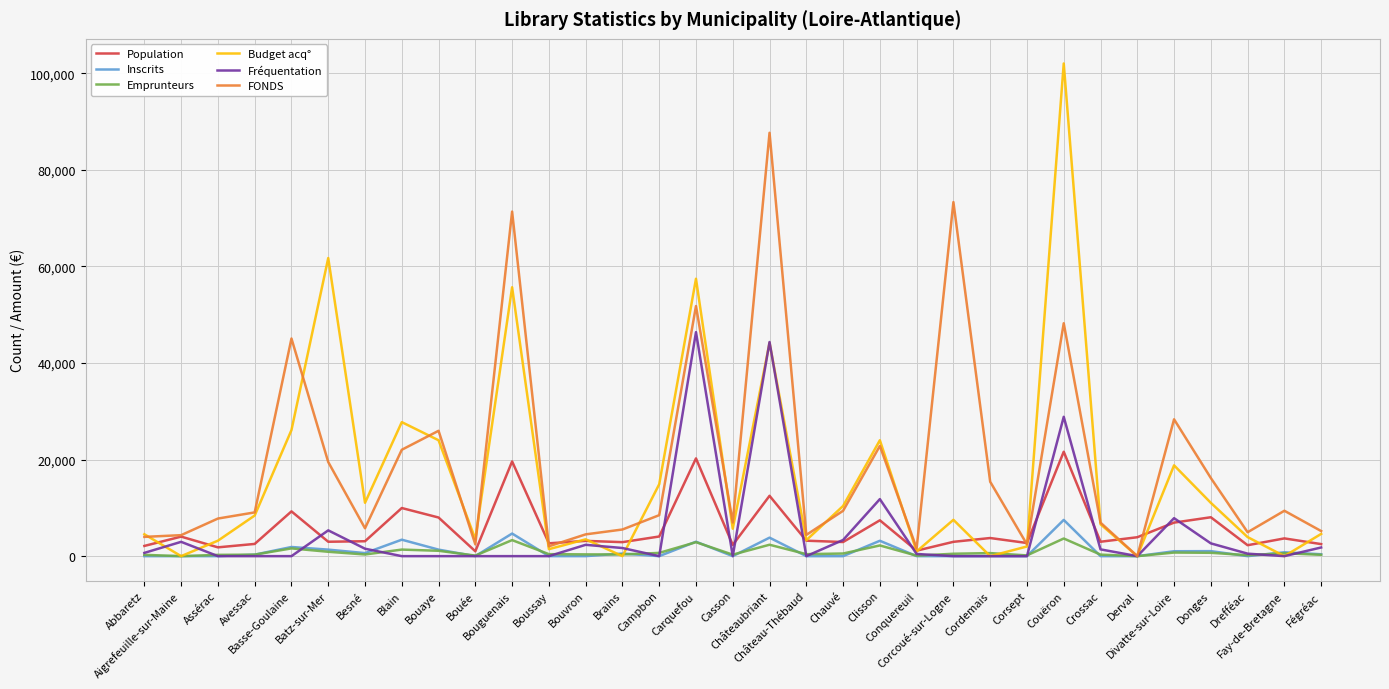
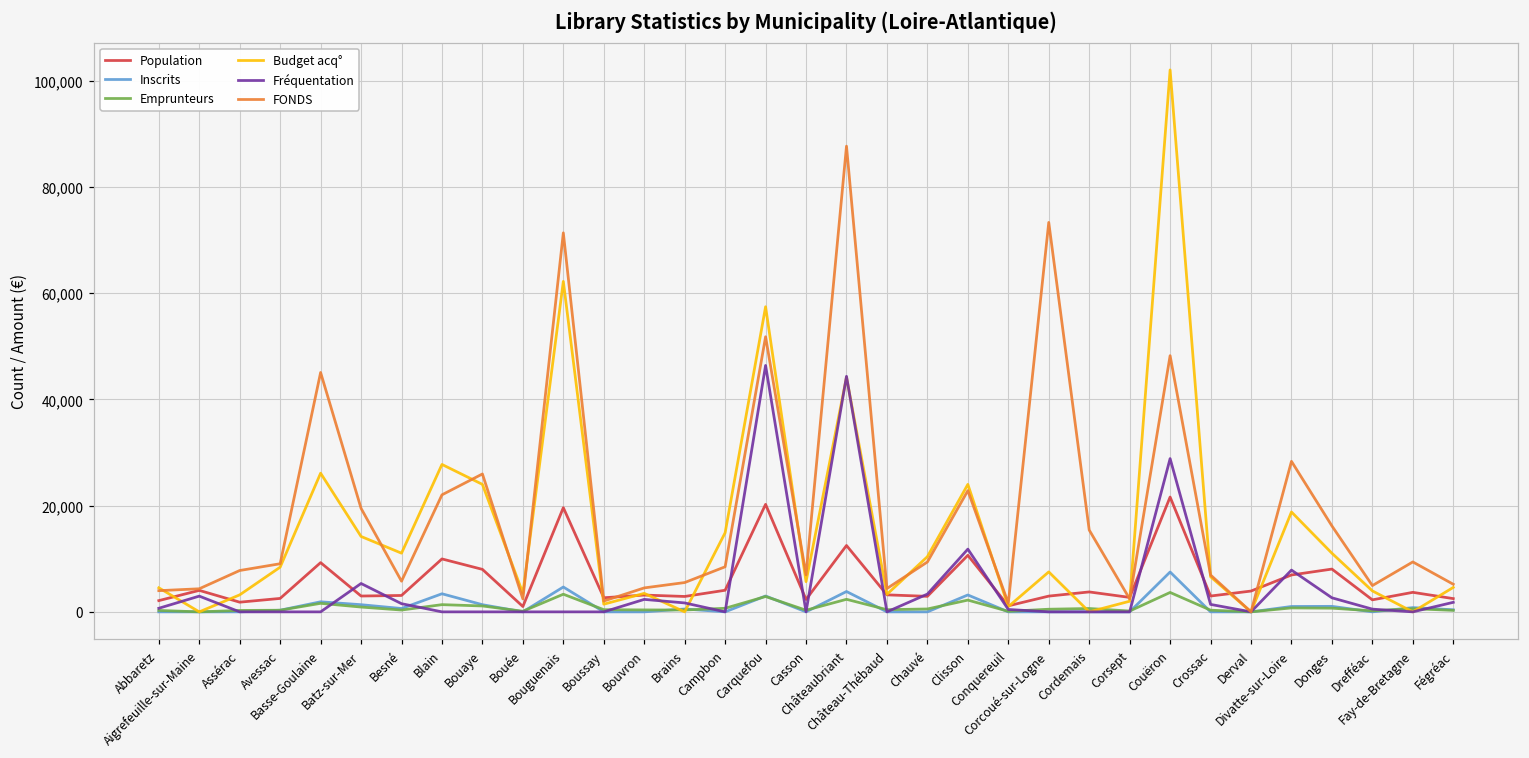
  {
    "Population": {
      "Abbaretz": "2,000",
      "Assérac": "2,000",
      "Avessac": "3,000",
      "Basse-Goulaine": "9,000",
      "Batz-sur-Mer": "3,000",
      "Besné": "3,000",
      "Blain": "10,000",
      "Bouaye": "8,000",
      "Bouée": "1,000",
      "Bouguenais": "20,000",
      "Boussay": "3,000",
      "Brains": "3,000",
      "Campbon": "4,000",
      "Carquefou": "20,000",
      "Casson": "2,000",
      "Châteaubriant": "12,000",
-     "Clisson": "7,000",
+     "Clisson": "11,000",
      "Corcoué-sur-Logne": "3,000",
      "Cordemais": "4,000",
      "Couëron": "22,000",
      "Crossac": "3,000",
      "Derval": "4,000",
      "Divatte-sur-Loire": "7,000",
      "Donges": "8,000",
      "Drefféac": "2,000",
      "Fay-de-Bretagne": "4,000",
      "Fégréac": "2,000"
    },
    "Inscrits": {
      "Blain": "3,000",
      "Bouguenais": "5,000",
      "Châteaubriant": "4,000",
      "Chauvé": "0",
      "Clisson": "3,000",
      "Couëron": "8,000"
    },
    "Emprunteurs": {
      "Blain": "1,000",
      "Bouguenais": "3,000",
      "Campbon": "1,000",
      "Châteaubriant": "2,000",
      "Chauvé": "1,000",
      "Clisson": "2,000",
      "Cordemais": "1,000",
      "Couëron": "4,000"
    },
    "Budget acq°": {
      "Abbaretz": "5,000",
      "Assérac": "3,000",
      "Avessac": "8,000",
      "Basse-Goulaine": "26,000",
-     "Batz-sur-Mer": "62,000",
+     "Batz-sur-Mer": "14,000",
      "Besné": "11,000",
      "Blain": "28,000",
      "Bouaye": "24,000",
      "Bouée": "4,000",
-     "Bouguenais": "56,000",
+     "Bouguenais": "62,000",
      "Boussay": "1,000",
      "Campbon": "15,000",
      "Carquefou": "57,000",
      "Casson": "6,000",
      "Chauvé": "10,000",
      "Clisson": "24,000",
      "Corcoué-sur-Logne": "8,000",
      "Couëron": "102,000",
      "Divatte-sur-Loire": "19,000",
      "Donges": "11,000",
      "Drefféac": "4,000",
      "Fégréac": "5,000"
    },
    "Fréquentation": {
      "Aigrefeuille-sur-Maine": "3,000",
      "Basse-Goulaine": "0",
      "Batz-sur-Mer": "5,000",
      "Besné": "2,000",
      "Blain": "0",
      "Bouaye": "0",
      "Bouguenais": "0",
      "Bouvron": "2,000",
      "Brains": "2,000",
      "Carquefou": "46,000",
      "Clisson": "12,000",
      "Couëron": "29,000",
      "Crossac": "1,000",
      "Divatte-sur-Loire": "8,000",
      "Donges": "3,000",
      "Fégréac": "2,000"
    },
    "FONDS": {
      "Abbaretz": "4,000",
      "Assérac": "8,000",
      "Avessac": "9,000",
      "Basse-Goulaine": "45,000",
      "Batz-sur-Mer": "19,000",
      "Besné": "6,000",
      "Blain": "22,000",
      "Bouaye": "26,000",
      "Bouée": "2,000",
      "Bouguenais": "71,000",
      "Boussay": "2,000",
      "Bouvron": "5,000",
      "Brains": "6,000",
      "Campbon": "8,000",
      "Carquefou": "52,000",
      "Casson": "7,000",
      "Châteaubriant": "88,000",
      "Château-Thébaud": "4,000",
      "Chauvé": "9,000",
      "Clisson": "23,000",
      "Corcoué-sur-Logne": "73,000",
      "Cordemais": "15,000",
      "Couëron": "48,000",
      "Divatte-sur-Loire": "28,000",
      "Donges": "16,000",
      "Drefféac": "5,000",
      "Fay-de-Bretagne": "9,000",
      "Fégréac": "5,000"
    }
  }
